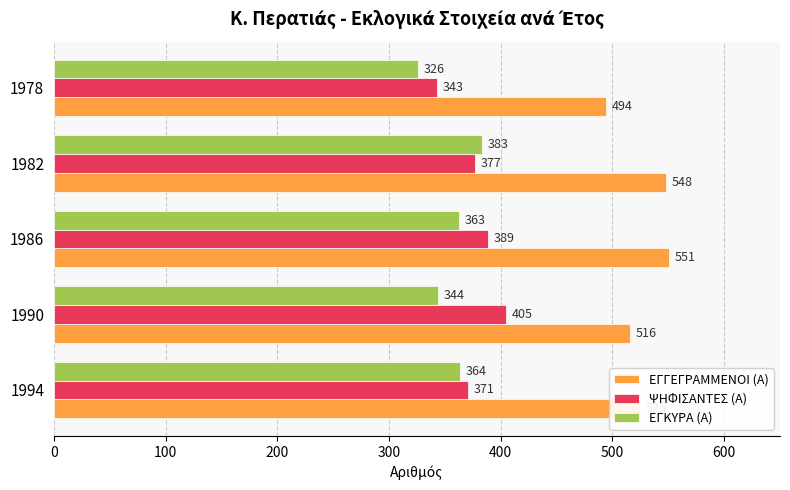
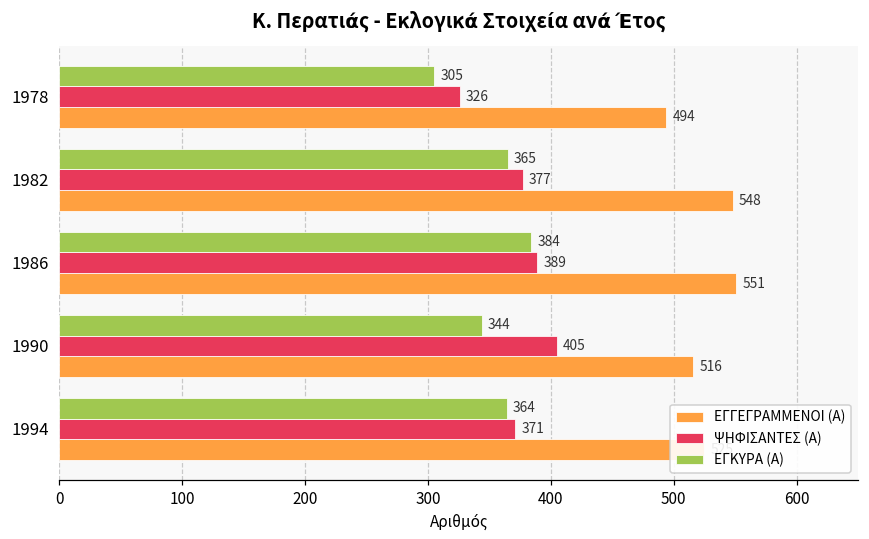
  {
    "ΕΓΓΕΓΡΑΜΜΕΝΟΙ (Α)": {
      "1978": 494,
      "1982": 548,
      "1986": 551,
      "1990": 516
    },
    "ΨΗΦΙΣΑΝΤΕΣ (Α)": {
-     "1978": 343,
+     "1978": 326,
      "1982": 377,
      "1986": 389,
      "1990": 405,
      "1994": 371
    },
    "ΕΓΚΥΡΑ (Α)": {
-     "1978": 326,
-     "1982": 383,
-     "1986": 363,
+     "1978": 305,
+     "1982": 365,
+     "1986": 384,
      "1990": 344,
      "1994": 364
    }
  }
